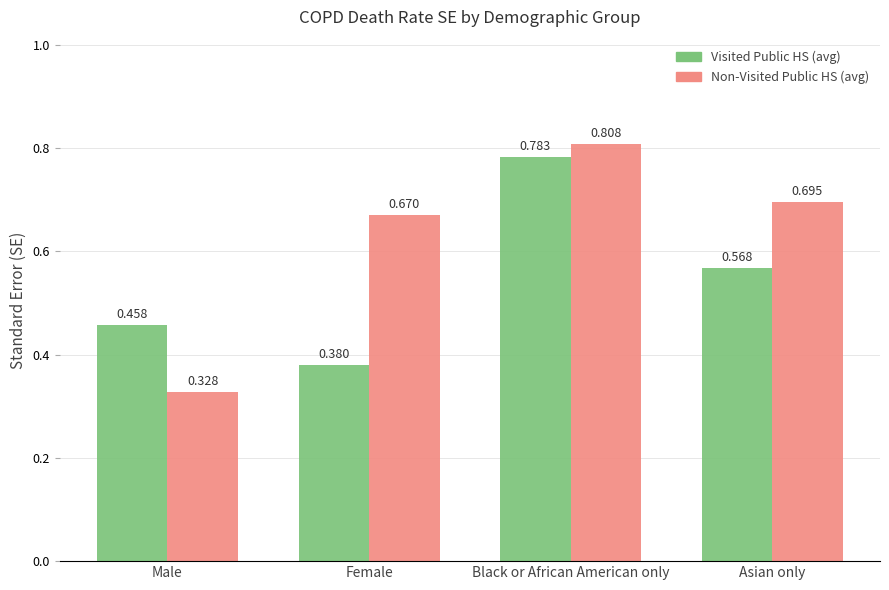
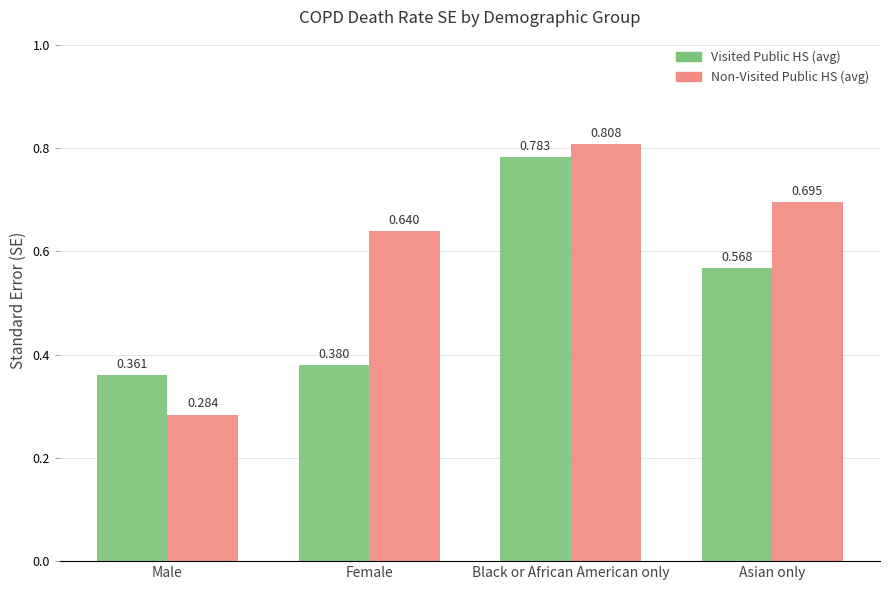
  {
    "Visited Public HS (avg)": {
-     "Male": 0.458,
+     "Male": 0.361,
      "Female": 0.380,
      "Black or African American only": 0.783,
      "Asian only": 0.568
    },
    "Non-Visited Public HS (avg)": {
-     "Male": 0.328,
-     "Female": 0.670,
+     "Male": 0.284,
+     "Female": 0.640,
      "Black or African American only": 0.808,
      "Asian only": 0.695
    }
  }
